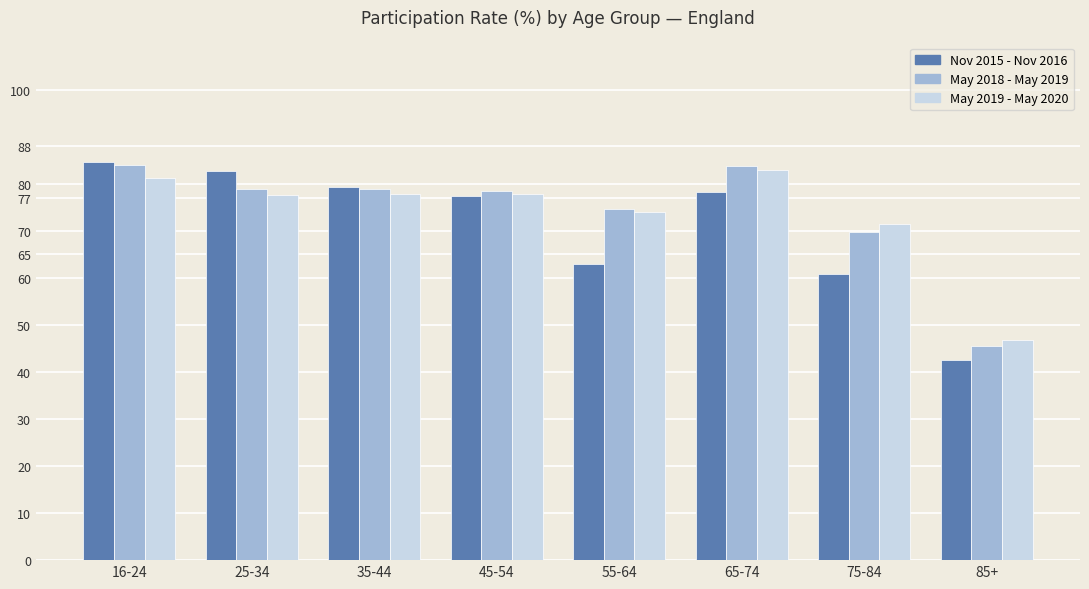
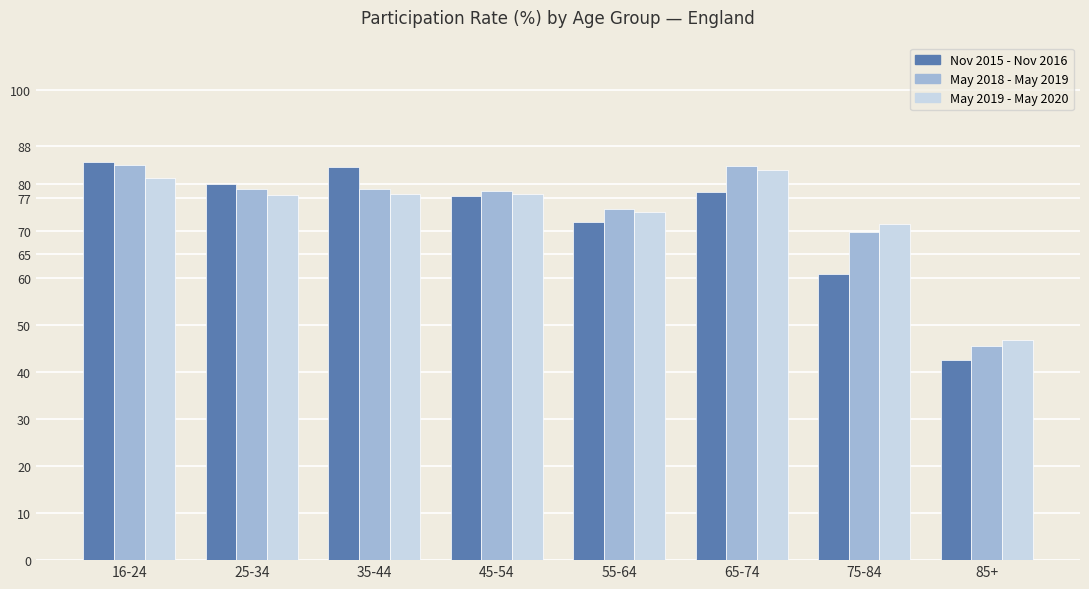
  {
    "Nov 2015 - Nov 2016": {
      "16-24": 85,
-     "25-34": 83,
-     "35-44": 79,
+     "25-34": 80,
+     "35-44": 84,
      "45-54": 77,
-     "55-64": 63,
+     "55-64": 72,
      "65-74": 78,
      "75-84": 61,
      "85+": 42
    }
  }
